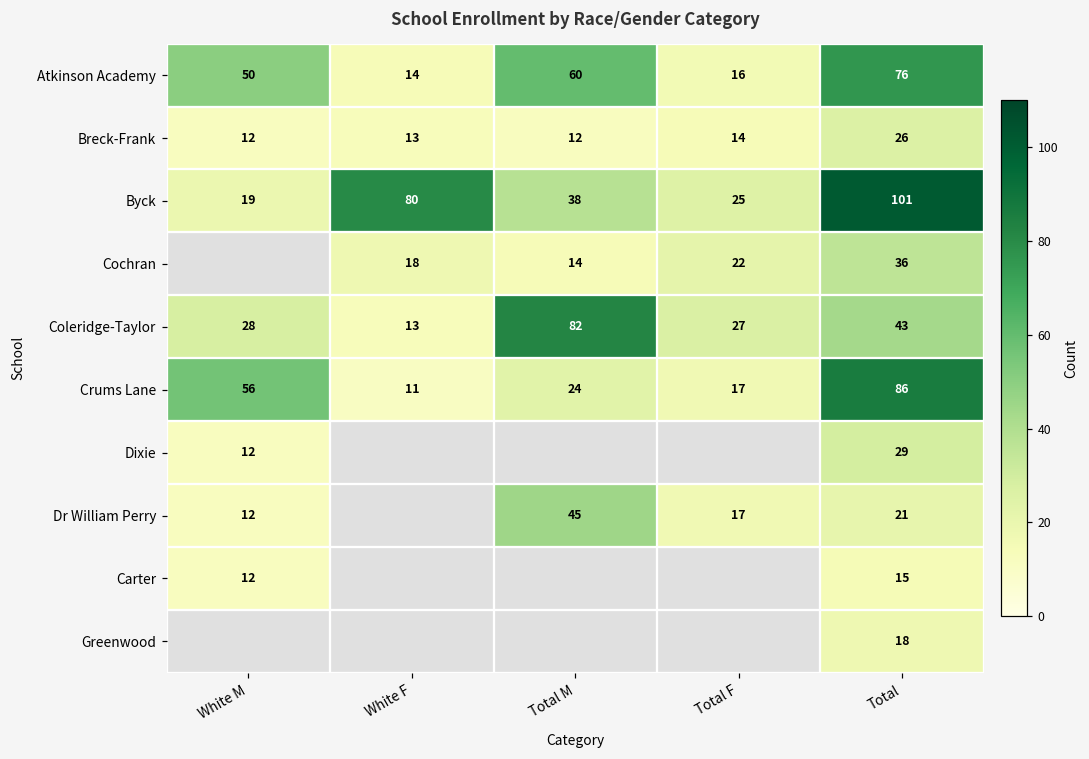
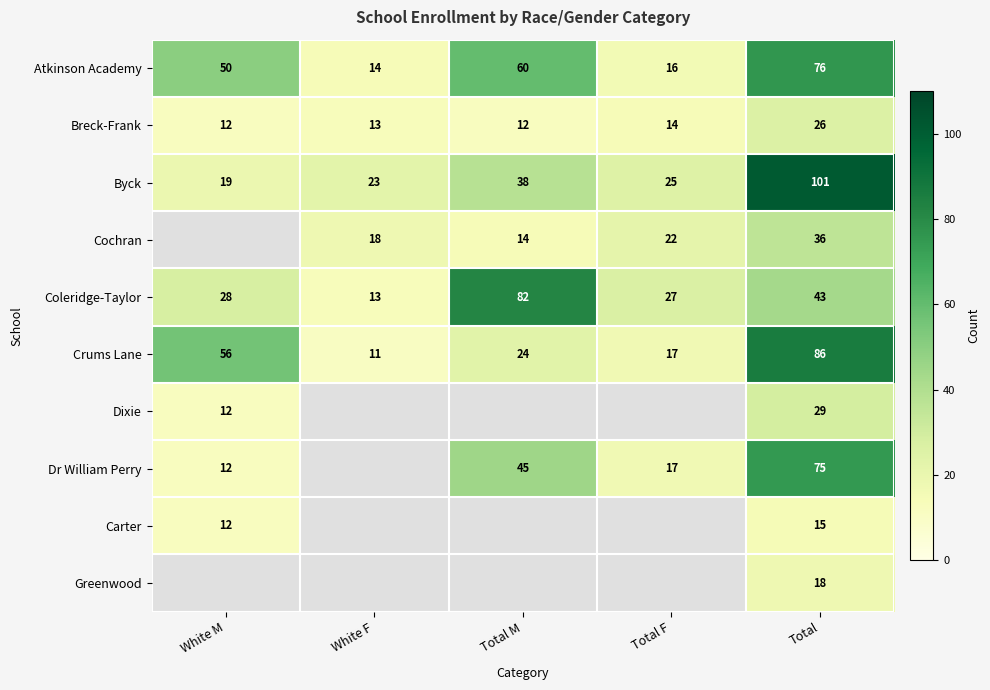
  {
    "Atkinson Academy": {
      "White M": 50,
      "White F": 14,
      "Total M": 60,
      "Total F": 16,
      "Total": 76
    },
    "Breck-Frank": {
      "White M": 12,
      "White F": 13,
      "Total M": 12,
      "Total F": 14,
      "Total": 26
    },
    "Byck": {
      "White M": 19,
-     "White F": 80,
+     "White F": 23,
      "Total M": 38,
      "Total F": 25,
      "Total": 101
    },
    "Cochran": {
      "White F": 18,
      "Total M": 14,
      "Total F": 22,
      "Total": 36
    },
    "Coleridge-Taylor": {
      "White M": 28,
      "White F": 13,
      "Total M": 82,
      "Total F": 27,
      "Total": 43
    },
    "Crums Lane": {
      "White M": 56,
      "White F": 11,
      "Total M": 24,
      "Total F": 17,
      "Total": 86
    },
    "Dixie": {
      "White M": 12,
      "Total": 29
    },
    "Dr William Perry": {
      "White M": 12,
      "Total M": 45,
      "Total F": 17,
-     "Total": 21
+     "Total": 75
    },
    "Carter": {
      "White M": 12,
      "Total": 15
    },
    "Greenwood": {
      "Total": 18
    }
  }
